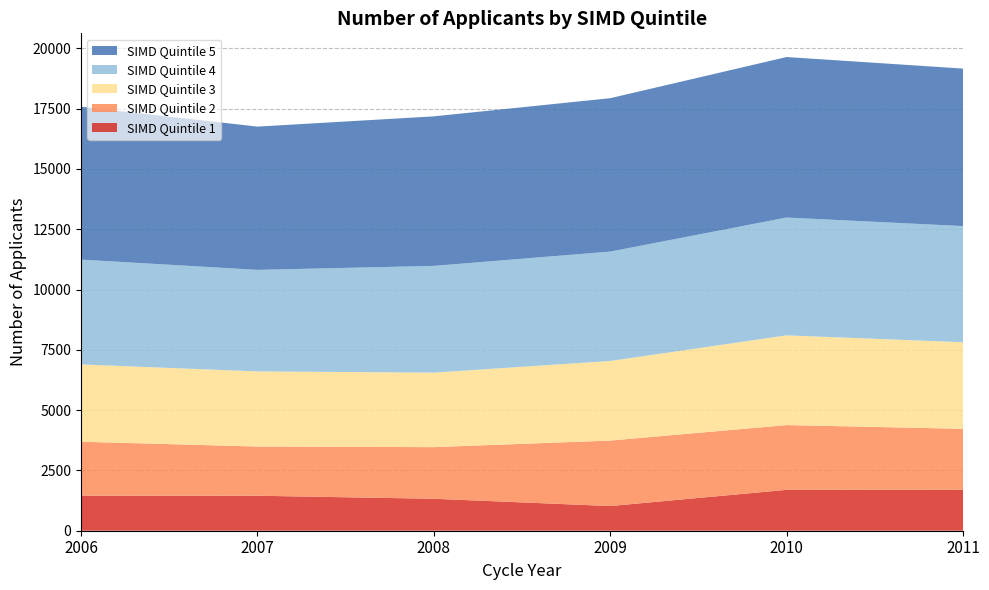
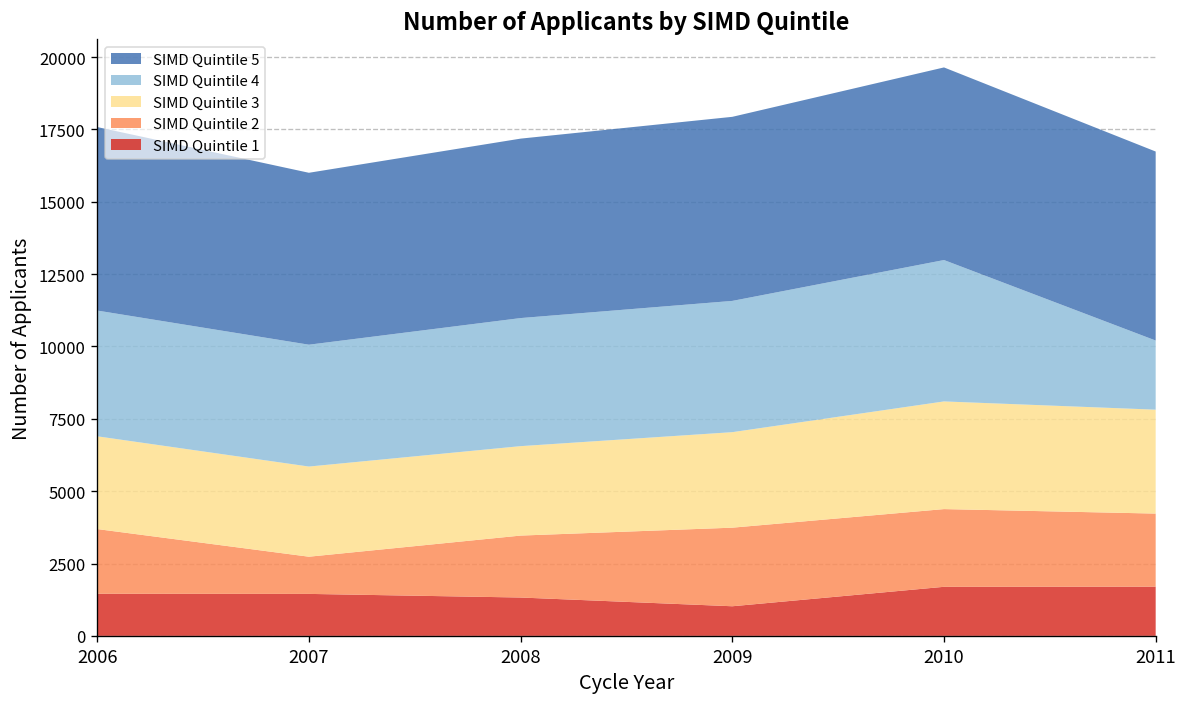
  {
    "SIMD Quintile 1": {
      "2006": 1500,
      "2007": 1500,
      "2008": 1300,
      "2009": 1000,
      "2010": 1700,
      "2011": 1700
    },
    "SIMD Quintile 2": {
      "2006": 2200,
-     "2007": 2000,
+     "2007": 1300,
      "2008": 2100,
      "2009": 2700,
      "2010": 2700,
      "2011": 2500
    },
    "SIMD Quintile 3": {
      "2006": 3200,
      "2007": 3100,
      "2008": 3100,
      "2009": 3300,
      "2010": 3700,
      "2011": 3600
    },
    "SIMD Quintile 4": {
      "2006": 4300,
      "2007": 4200,
      "2008": 4400,
      "2009": 4500,
      "2010": 4900,
-     "2011": 4800
+     "2011": 2400
    },
    "SIMD Quintile 5": {
      "2006": 6300,
      "2007": 5900,
      "2008": 6200,
      "2009": 6400,
      "2010": 6700,
      "2011": 6500
    }
  }
